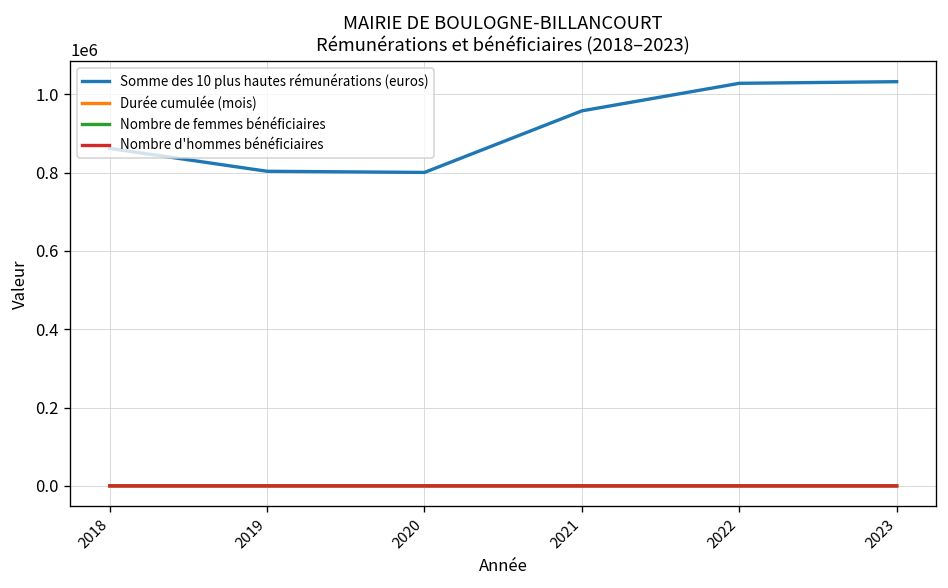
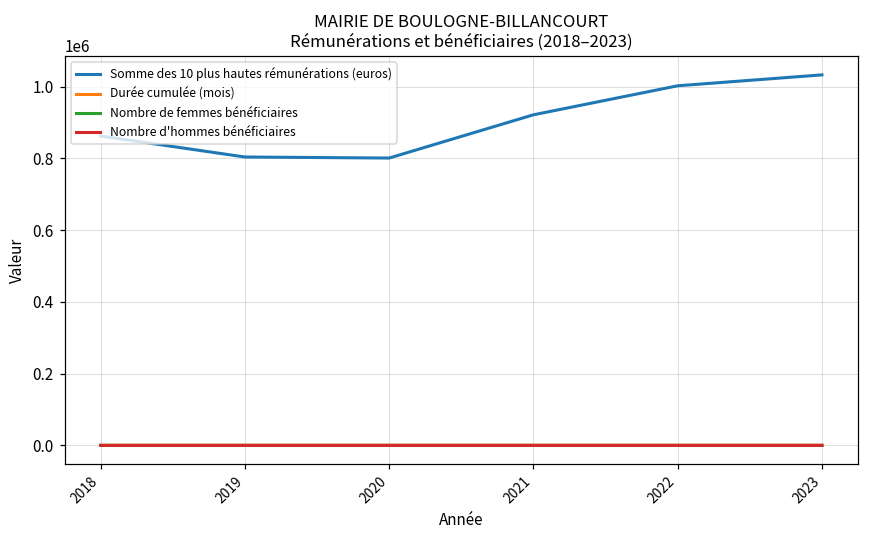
  {
    "Somme des 10 plus hautes rémunérations (euros)": {
      "2019": 800000,
      "2020": 800000,
-     "2021": 960000,
-     "2022": 1030000,
+     "2021": 920000,
+     "2022": 1000000,
      "2023": 1030000
    },
    "Nombre d'hommes bénéficiaires": {
      "2018": 0,
      "2019": 0,
      "2020": 0,
      "2021": 0,
      "2022": 0,
      "2023": 0
    }
  }
